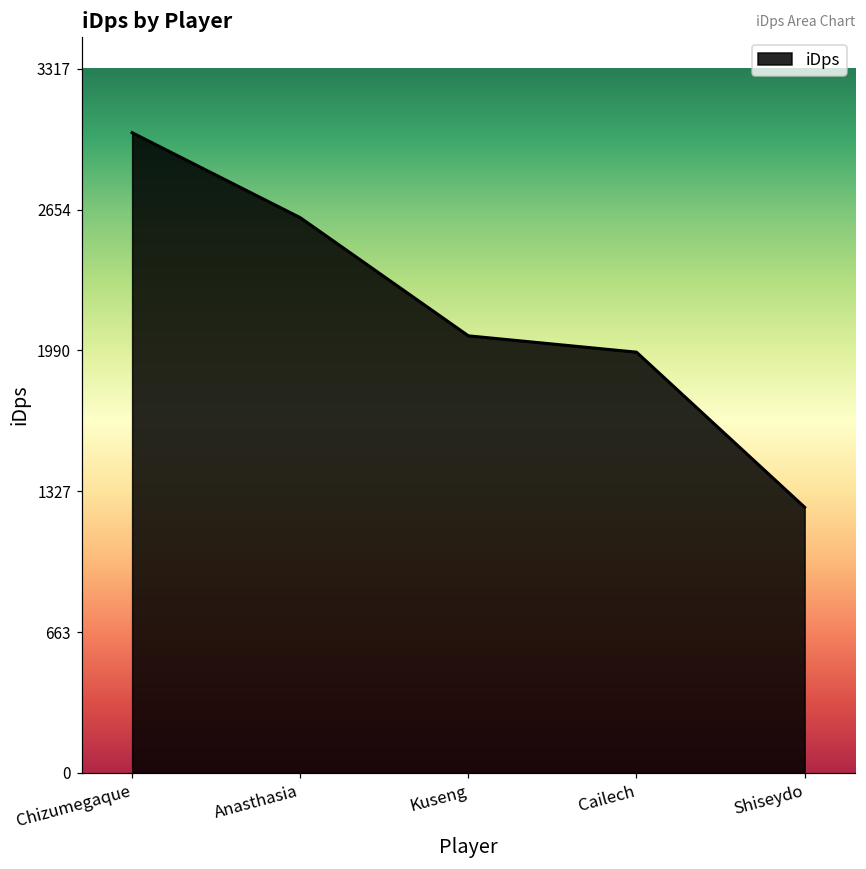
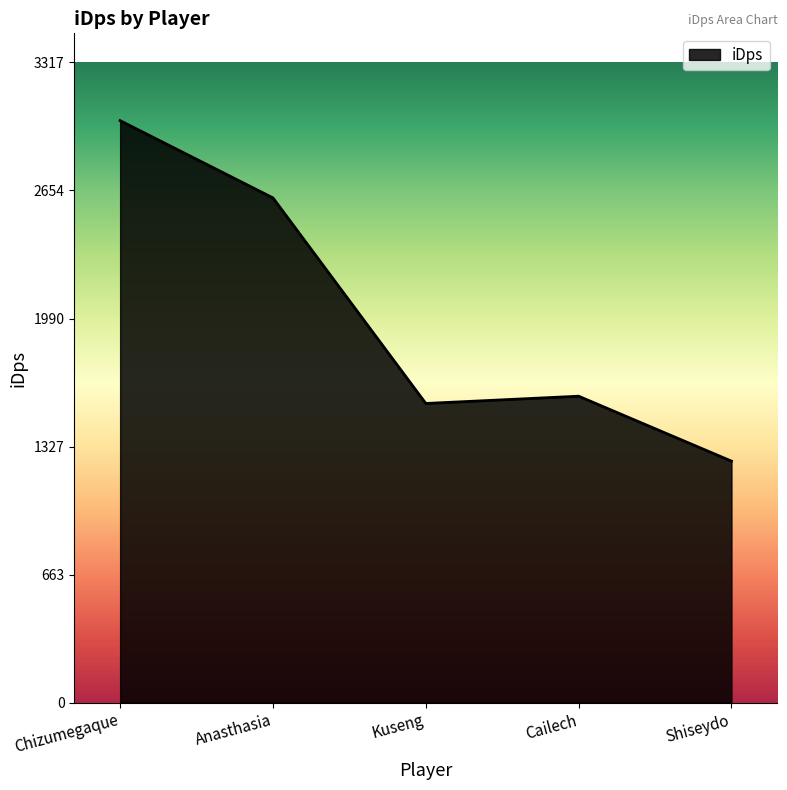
  {
    "Chizumegaque": 3020,
    "Anasthasia": 2620,
-   "Kuseng": 2060,
-   "Cailech": 1980,
+   "Kuseng": 1550,
+   "Cailech": 1590,
    "Shiseydo": 1250
  }
